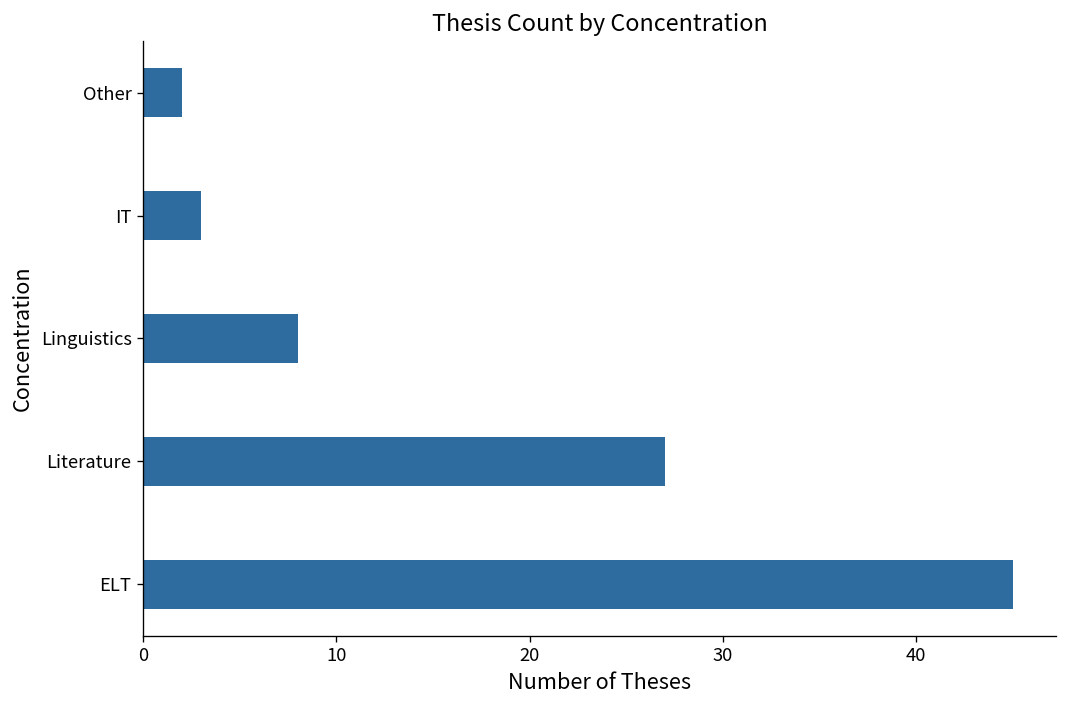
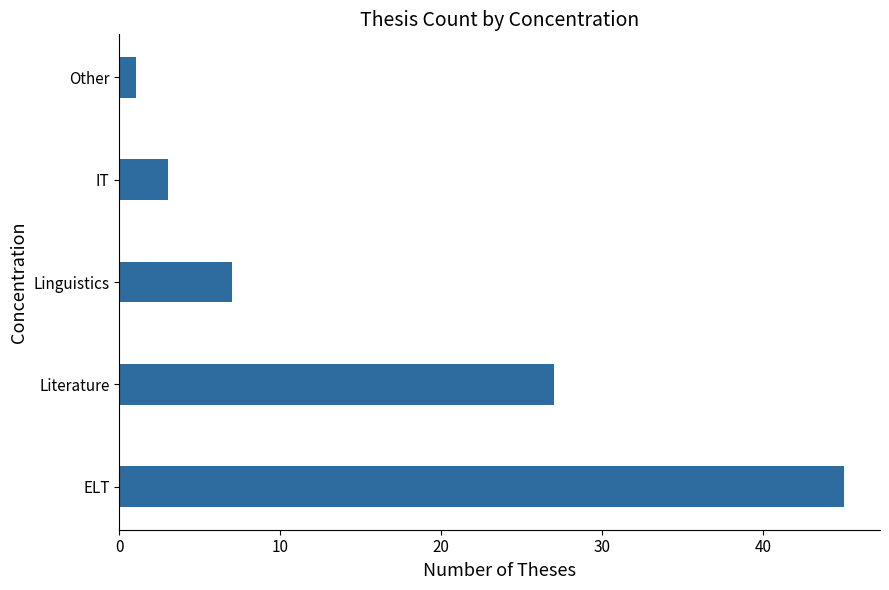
  {
-   "Other": 2,
+   "Other": 1,
    "IT": 3,
-   "Linguistics": 8,
+   "Linguistics": 7,
    "Literature": 27,
    "ELT": 45
  }
